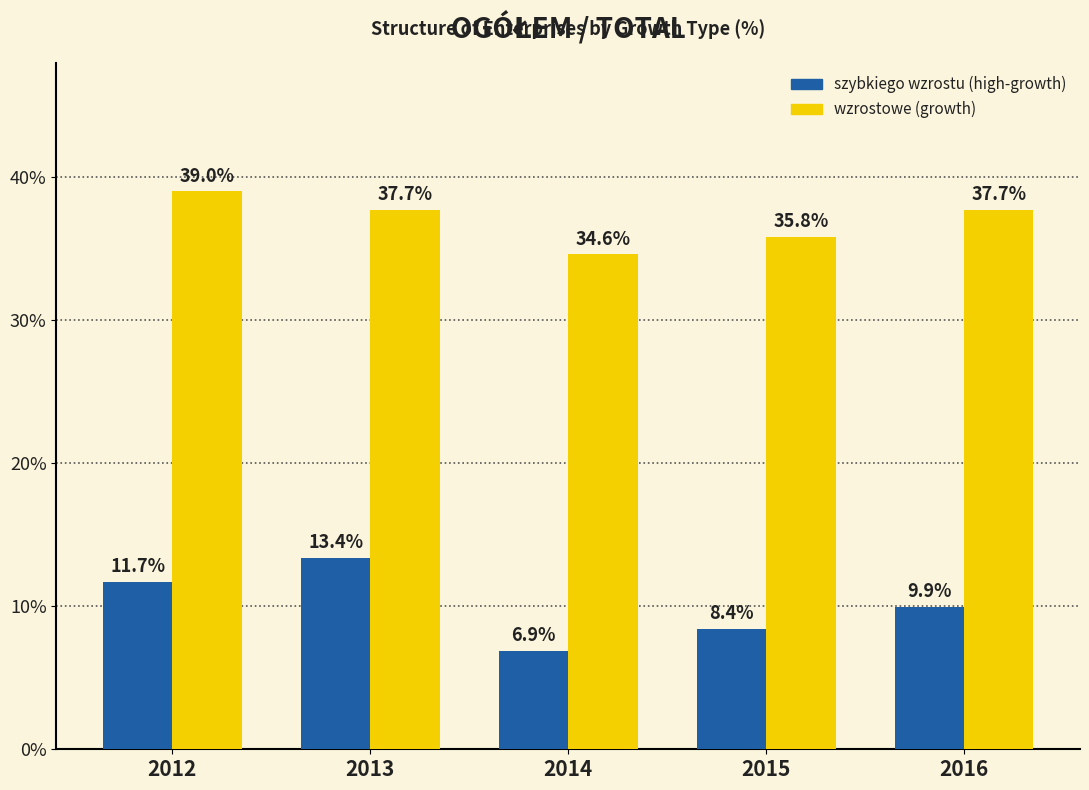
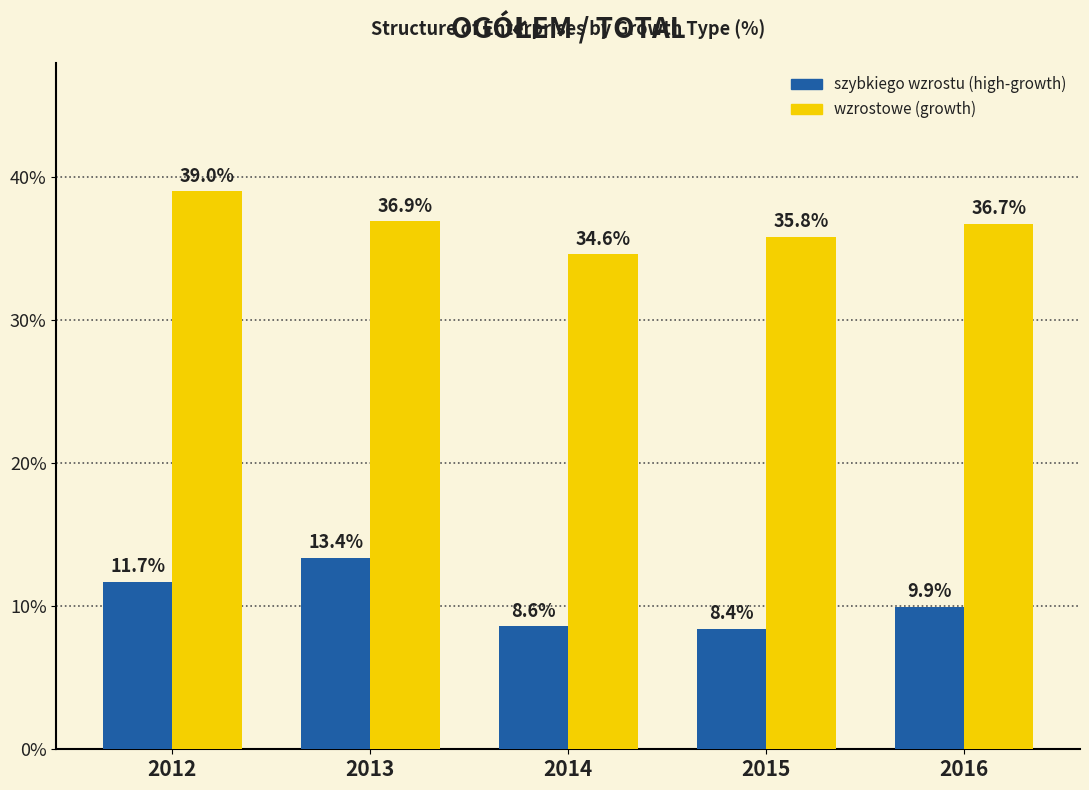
  {
    "szybkiego wzrostu (high-growth)": {
      "2012": "11.7%",
      "2013": "13.4%",
-     "2014": "6.9%",
+     "2014": "8.6%",
      "2015": "8.4%",
      "2016": "9.9%"
    },
    "wzrostowe (growth)": {
      "2012": "39.0%",
-     "2013": "37.7%",
+     "2013": "36.9%",
      "2014": "34.6%",
      "2015": "35.8%",
-     "2016": "37.7%"
+     "2016": "36.7%"
    }
  }
